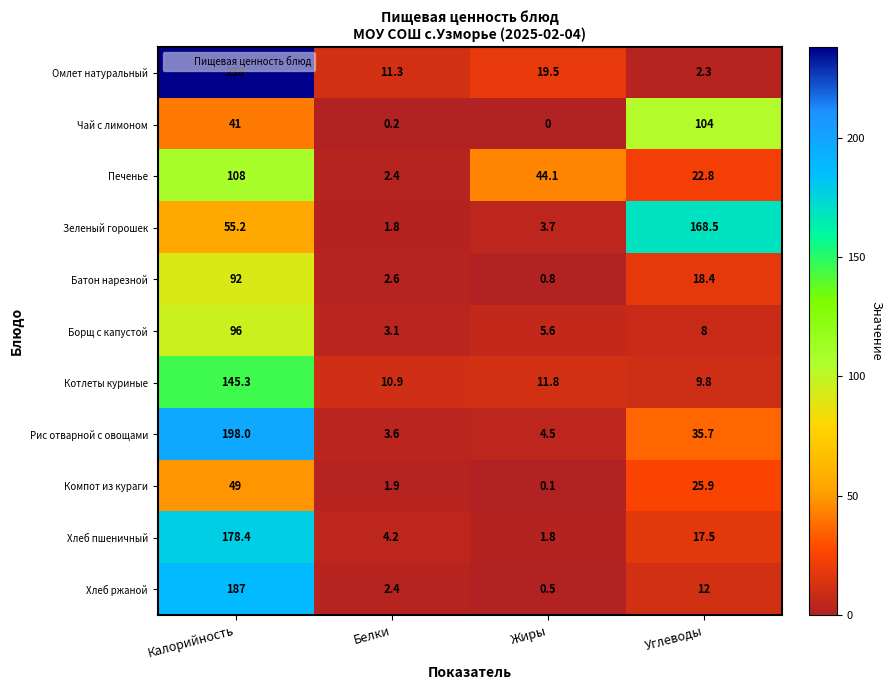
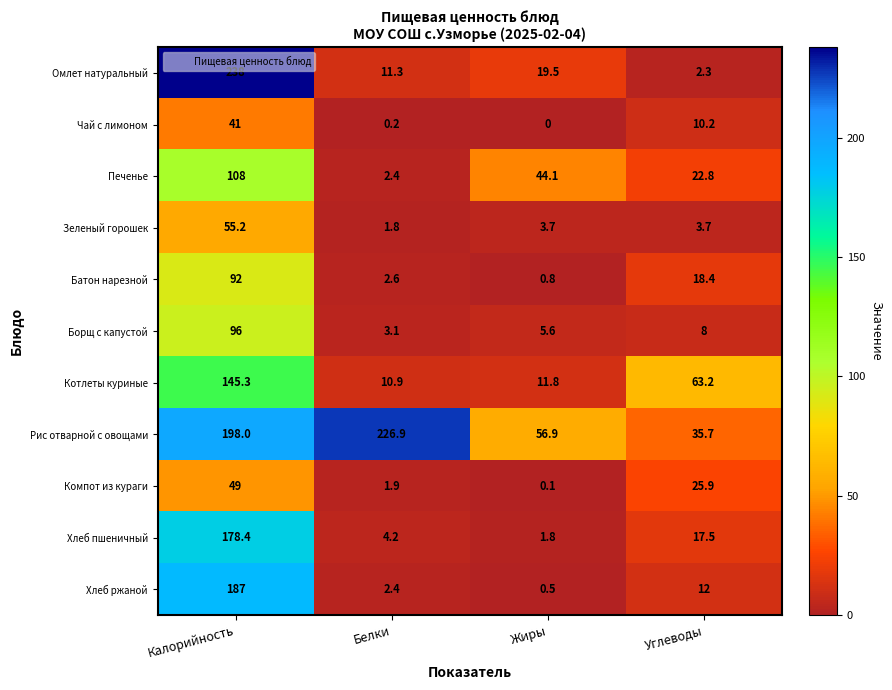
  {
    "Омлет натуральный": {
      "Белки": 11.3,
      "Жиры": 19.5,
      "Углеводы": 2.3
    },
    "Чай с лимоном": {
      "Калорийность": 41,
      "Белки": 0.2,
      "Жиры": 0,
-     "Углеводы": 104
+     "Углеводы": 10.2
    },
    "Печенье": {
      "Калорийность": 108,
      "Белки": 2.4,
      "Жиры": 44.1,
      "Углеводы": 22.8
    },
    "Зеленый горошек": {
      "Калорийность": 55.2,
      "Белки": 1.8,
      "Жиры": 3.7,
-     "Углеводы": 168.5
+     "Углеводы": 3.7
    },
    "Батон нарезной": {
      "Калорийность": 92,
      "Белки": 2.6,
      "Жиры": 0.8,
      "Углеводы": 18.4
    },
    "Борщ с капустой": {
      "Калорийность": 96,
      "Белки": 3.1,
      "Жиры": 5.6,
      "Углеводы": 8
    },
    "Котлеты куриные": {
      "Калорийность": 145.3,
      "Белки": 10.9,
      "Жиры": 11.8,
-     "Углеводы": 9.8
+     "Углеводы": 63.2
    },
    "Рис отварной с овощами": {
      "Калорийность": 198.0,
-     "Белки": 3.6,
-     "Жиры": 4.5,
+     "Белки": 226.9,
+     "Жиры": 56.9,
      "Углеводы": 35.7
    },
    "Компот из кураги": {
      "Калорийность": 49,
      "Белки": 1.9,
      "Жиры": 0.1,
      "Углеводы": 25.9
    },
    "Хлеб пшеничный": {
      "Калорийность": 178.4,
      "Белки": 4.2,
      "Жиры": 1.8,
      "Углеводы": 17.5
    },
    "Хлеб ржаной": {
      "Калорийность": 187,
      "Белки": 2.4,
      "Жиры": 0.5,
      "Углеводы": 12
    }
  }
